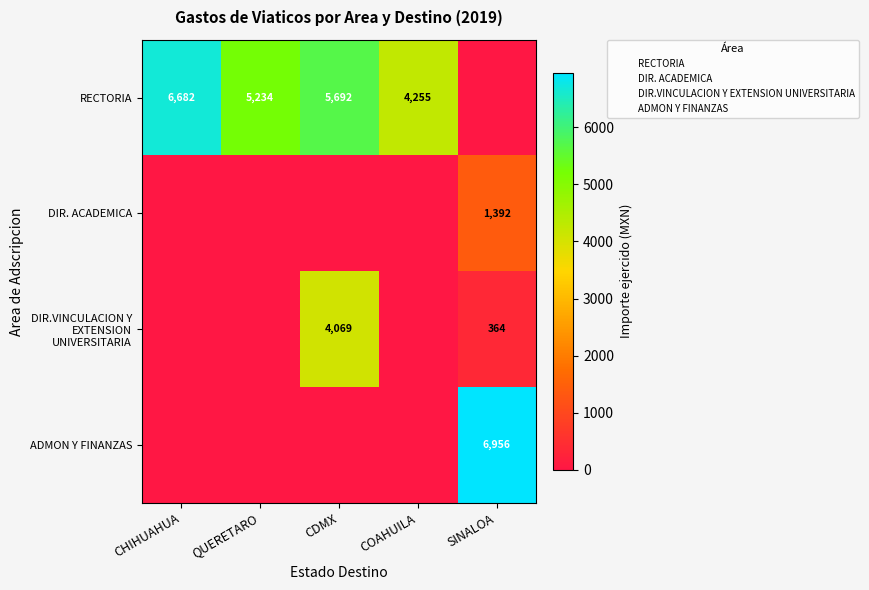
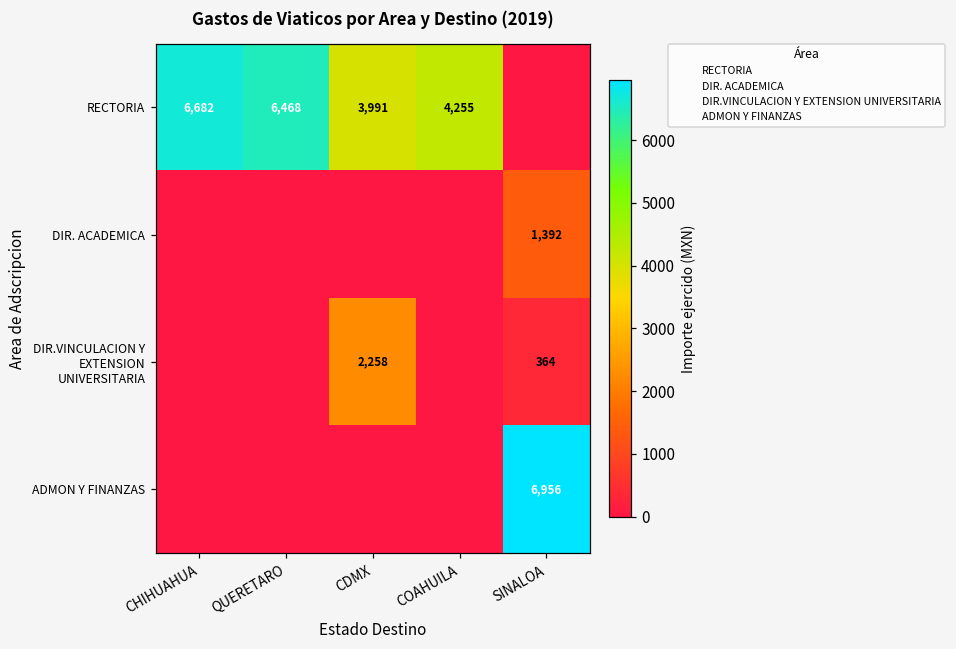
  {
    "RECTORIA": {
      "CHIHUAHUA": "6,682",
-     "QUERETARO": "5,234",
-     "CDMX": "5,692",
+     "QUERETARO": "6,468",
+     "CDMX": "3,991",
      "COAHUILA": "4,255"
    },
    "DIR. ACADEMICA": {
      "SINALOA": "1,392"
    },
    "DIR.VINCULACION Y EXTENSION UNIVERSITARIA": {
-     "CDMX": "4,069",
+     "CDMX": "2,258",
      "SINALOA": "364"
    },
    "ADMON Y FINANZAS": {
      "SINALOA": "6,956"
    }
  }
